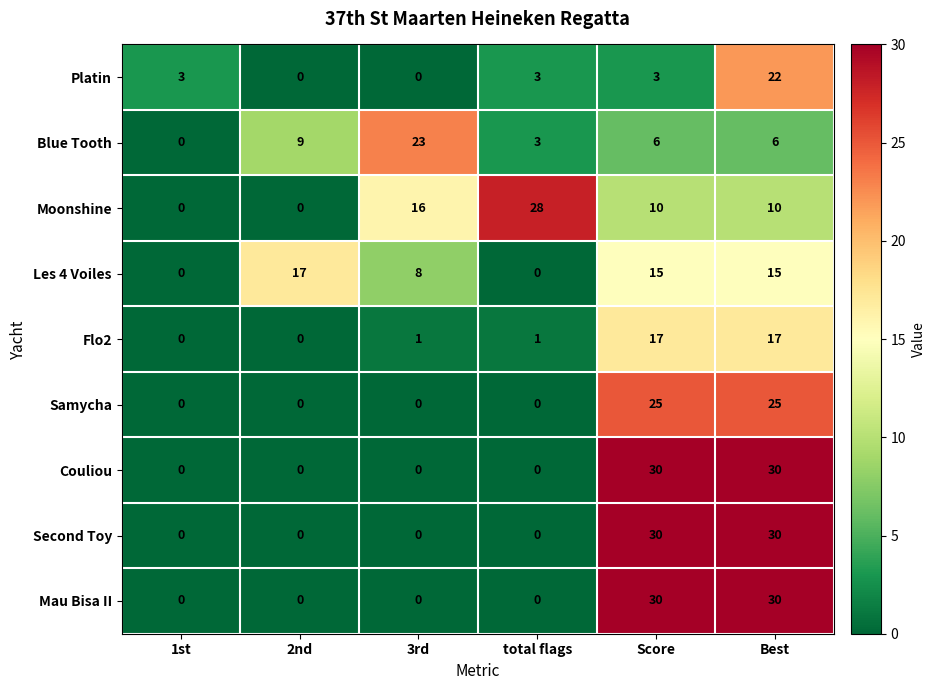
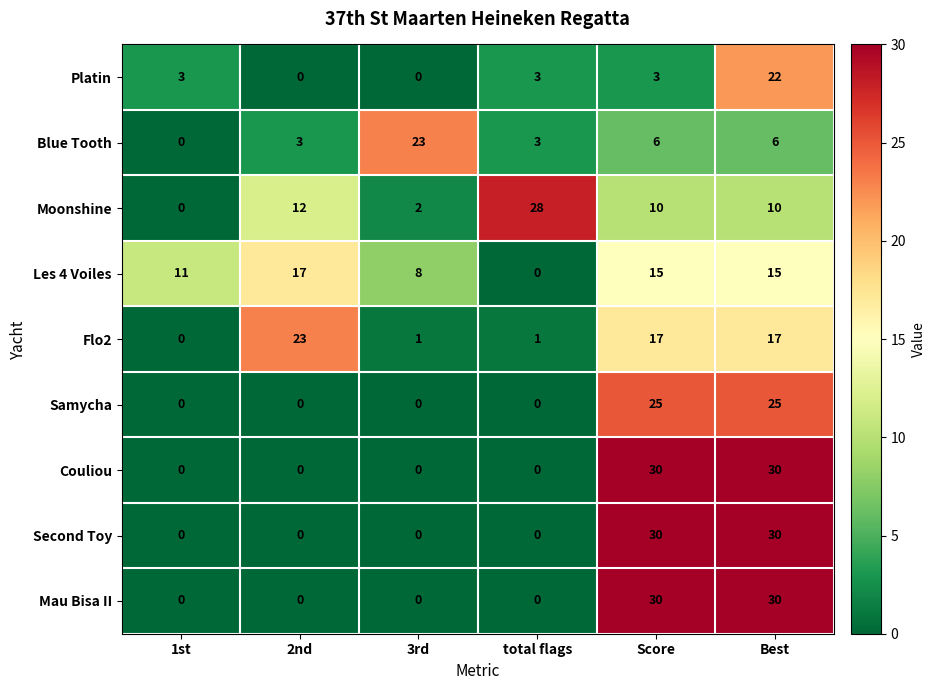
  {
    "Platin": {
      "1st": 3,
      "2nd": 0,
      "3rd": 0,
      "total flags": 3,
      "Score": 3,
      "Best": 22
    },
    "Blue Tooth": {
      "1st": 0,
-     "2nd": 9,
+     "2nd": 3,
      "3rd": 23,
      "total flags": 3,
      "Score": 6,
      "Best": 6
    },
    "Moonshine": {
      "1st": 0,
-     "2nd": 0,
-     "3rd": 16,
+     "2nd": 12,
+     "3rd": 2,
      "total flags": 28,
      "Score": 10,
      "Best": 10
    },
    "Les 4 Voiles": {
-     "1st": 0,
+     "1st": 11,
      "2nd": 17,
      "3rd": 8,
      "total flags": 0,
      "Score": 15,
      "Best": 15
    },
    "Flo2": {
      "1st": 0,
-     "2nd": 0,
+     "2nd": 23,
      "3rd": 1,
      "total flags": 1,
      "Score": 17,
      "Best": 17
    },
    "Samycha": {
      "1st": 0,
      "2nd": 0,
      "3rd": 0,
      "total flags": 0,
      "Score": 25,
      "Best": 25
    },
    "Couliou": {
      "1st": 0,
      "2nd": 0,
      "3rd": 0,
      "total flags": 0,
      "Score": 30,
      "Best": 30
    },
    "Second Toy": {
      "1st": 0,
      "2nd": 0,
      "3rd": 0,
      "total flags": 0,
      "Score": 30,
      "Best": 30
    },
    "Mau Bisa II": {
      "1st": 0,
      "2nd": 0,
      "3rd": 0,
      "total flags": 0,
      "Score": 30,
      "Best": 30
    }
  }
